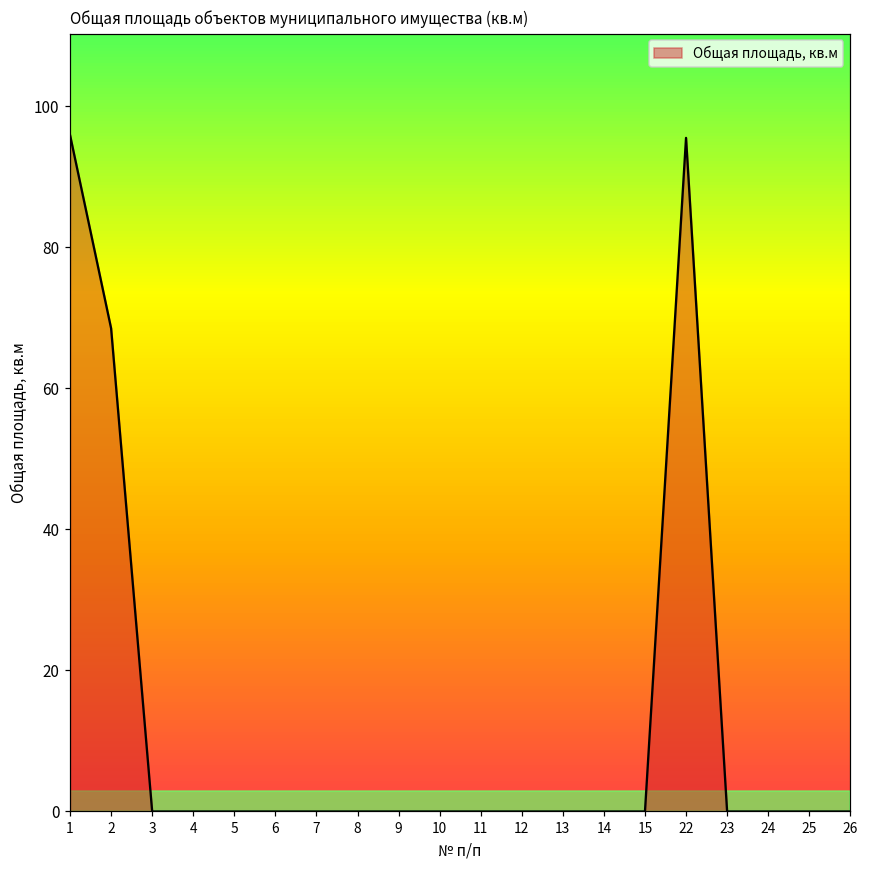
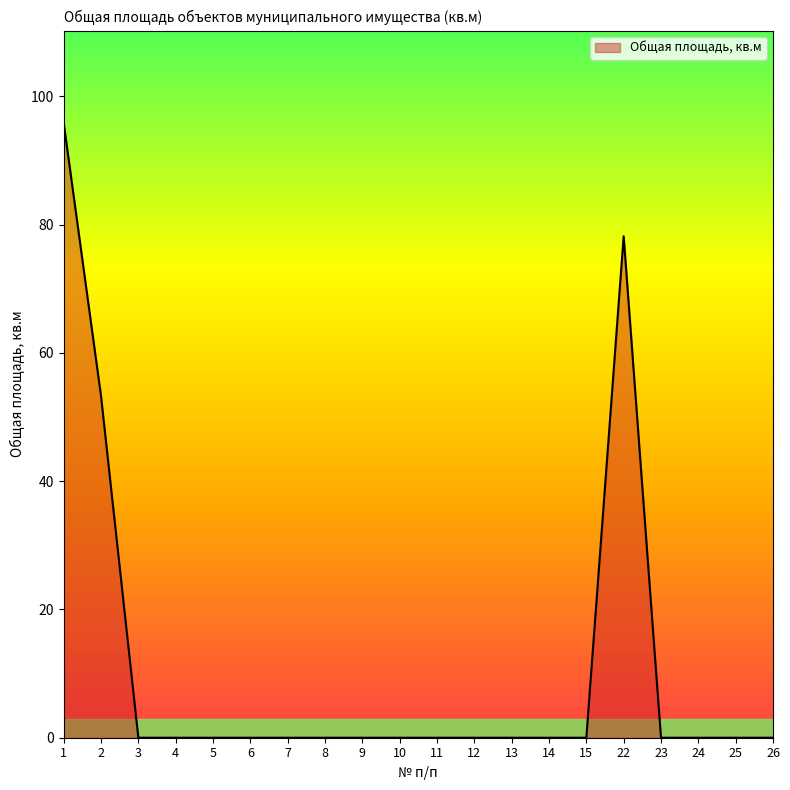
  {
    "1": 96,
-   "2": 69,
-   "22": 96
+   "2": 53,
+   "22": 78
  }
